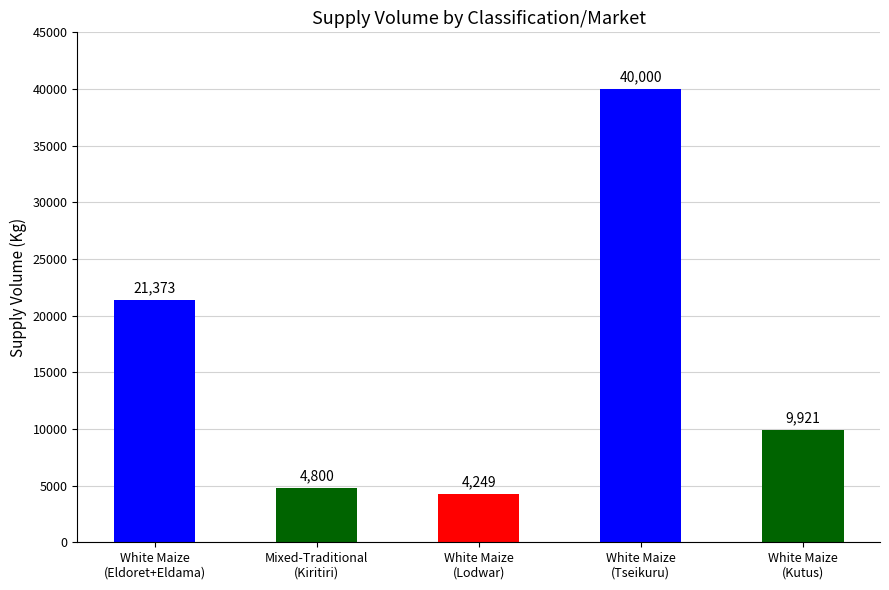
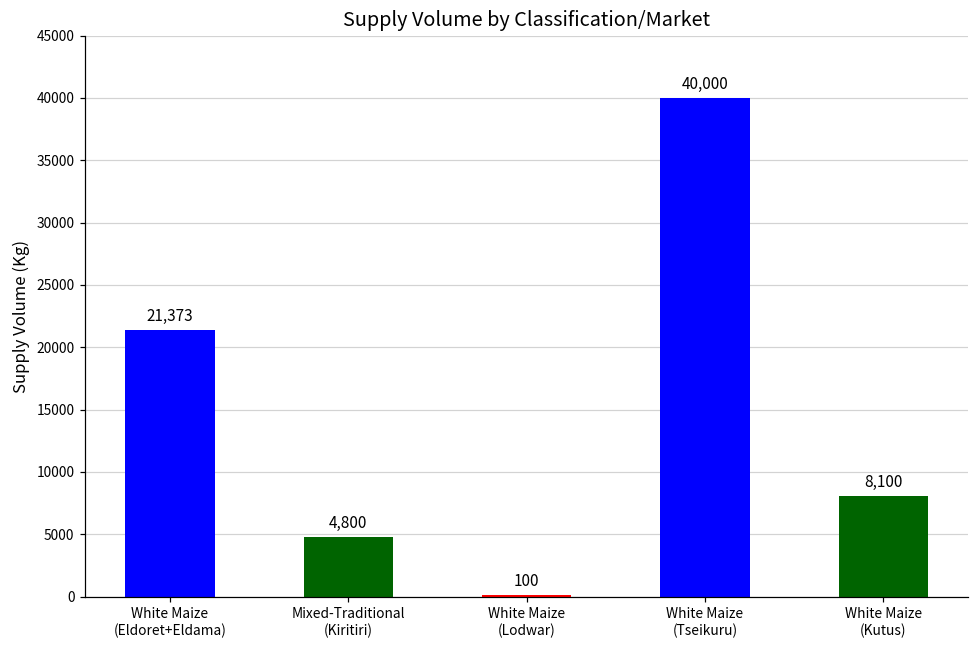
  {
    "White Maize (Eldoret+Eldama)": "21,373",
    "Mixed-Traditional (Kiritiri)": "4,800",
-   "White Maize (Lodwar)": "4,249",
+   "White Maize (Lodwar)": "100",
    "White Maize (Tseikuru)": "40,000",
-   "White Maize (Kutus)": "9,921"
+   "White Maize (Kutus)": "8,100"
  }
